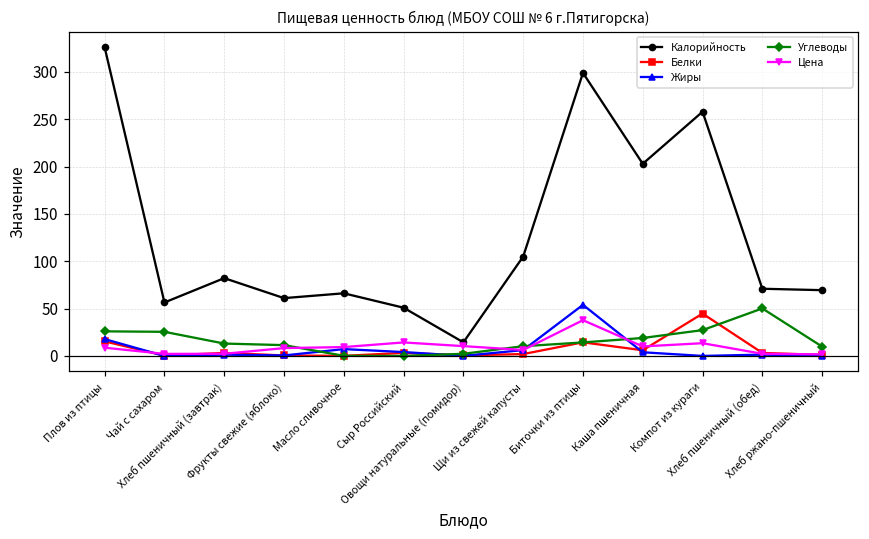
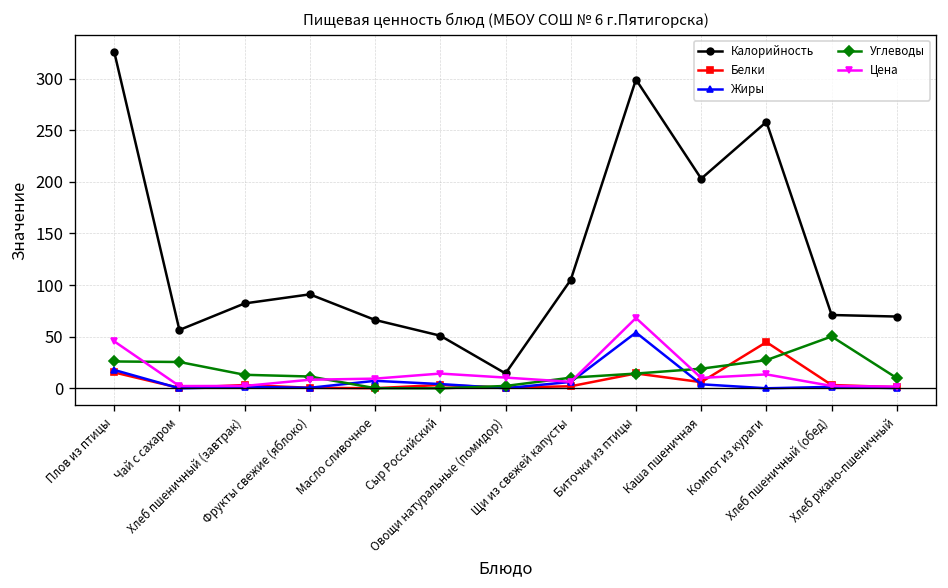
  {
    "Калорийность": {
      "Плов из птицы": 330,
      "Чай с сахаром": 60,
      "Хлеб пшеничный (завтрак)": 80,
-     "Фрукты свежие (яблоко)": 60,
+     "Фрукты свежие (яблоко)": 90,
      "Масло сливочное": 70,
      "Сыр Российский": 50,
      "Овощи натуральные (помидор)": 10,
      "Щи из свежей капусты": 110,
      "Биточки из птицы": 300,
      "Каша пшеничная": 200,
      "Компот из кураги": 260,
      "Хлеб пшеничный (обед)": 70,
      "Хлеб ржано-пшеничный": 70
    },
    "Белки": {
      "Щи из свежей капусты": 0,
      "Компот из кураги": 40
    },
    "Жиры": {
      "Биточки из птицы": 50,
      "Компот из кураги": 0
    },
    "Углеводы": {
      "Плов из птицы": 30,
      "Чай с сахаром": 30,
      "Хлеб пшеничный (завтрак)": 10,
      "Фрукты свежие (яблоко)": 10,
      "Сыр Российский": 0,
      "Щи из свежей капусты": 10,
      "Каша пшеничная": 20,
      "Компот из кураги": 30,
      "Хлеб пшеничный (обед)": 50,
      "Хлеб ржано-пшеничный": 10
    },
    "Цена": {
-     "Плов из птицы": 10,
+     "Плов из птицы": 50,
      "Фрукты свежие (яблоко)": 10,
      "Сыр Российский": 10,
      "Овощи натуральные (помидор)": 10,
-     "Биточки из птицы": 40,
+     "Биточки из птицы": 70,
      "Каша пшеничная": 10,
      "Компот из кураги": 10
    }
  }
